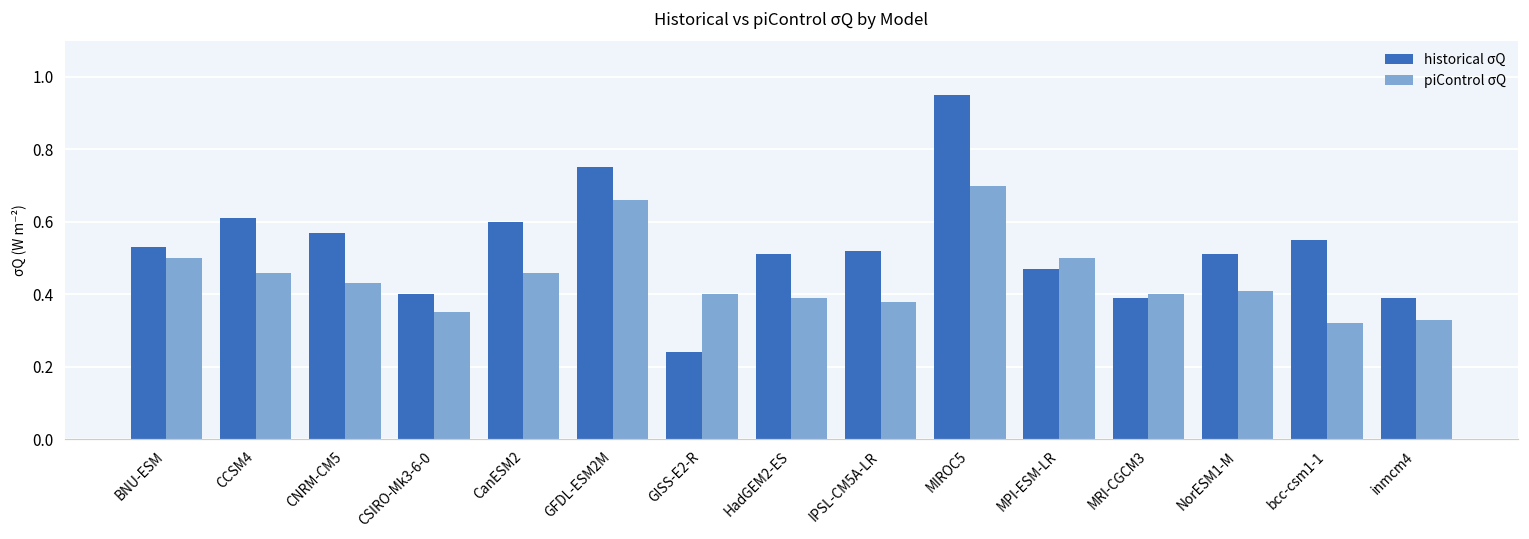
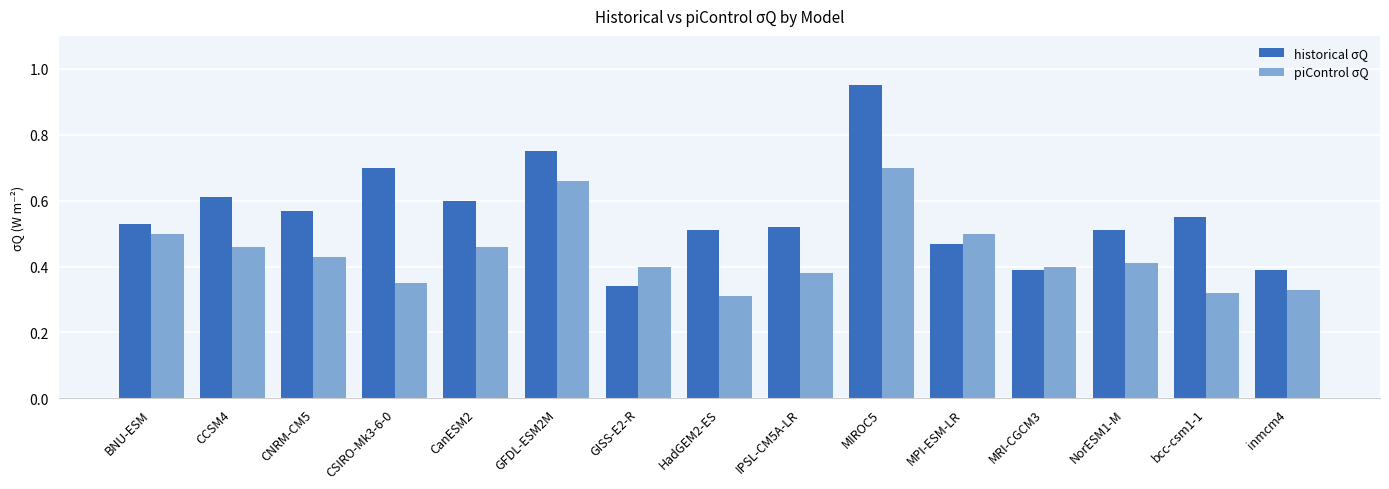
  {
    "historical σQ": {
      "BNU-ESM": 0.53,
      "CCSM4": 0.61,
      "CNRM-CM5": 0.57,
-     "CSIRO-Mk3-6-0": 0.4,
+     "CSIRO-Mk3-6-0": 0.7,
      "CanESM2": 0.60,
      "GFDL-ESM2M": 0.75,
-     "GISS-E2-R": 0.24,
+     "GISS-E2-R": 0.34,
      "HadGEM2-ES": 0.51,
      "IPSL-CM5A-LR": 0.52,
      "MIROC5": 0.95,
      "MPI-ESM-LR": 0.47,
      "MRI-CGCM3": 0.39,
      "NorESM1-M": 0.51,
      "bcc-csm1-1": 0.55,
      "inmcm4": 0.39
    },
    "piControl σQ": {
      "BNU-ESM": 0.50,
      "CCSM4": 0.46,
      "CNRM-CM5": 0.43,
      "CSIRO-Mk3-6-0": 0.35,
      "CanESM2": 0.46,
      "GFDL-ESM2M": 0.66,
      "GISS-E2-R": 0.40,
-     "HadGEM2-ES": 0.39,
+     "HadGEM2-ES": 0.31,
      "IPSL-CM5A-LR": 0.38,
      "MIROC5": 0.70,
      "MPI-ESM-LR": 0.50,
      "MRI-CGCM3": 0.40,
      "NorESM1-M": 0.41,
      "bcc-csm1-1": 0.32,
      "inmcm4": 0.33
    }
  }
